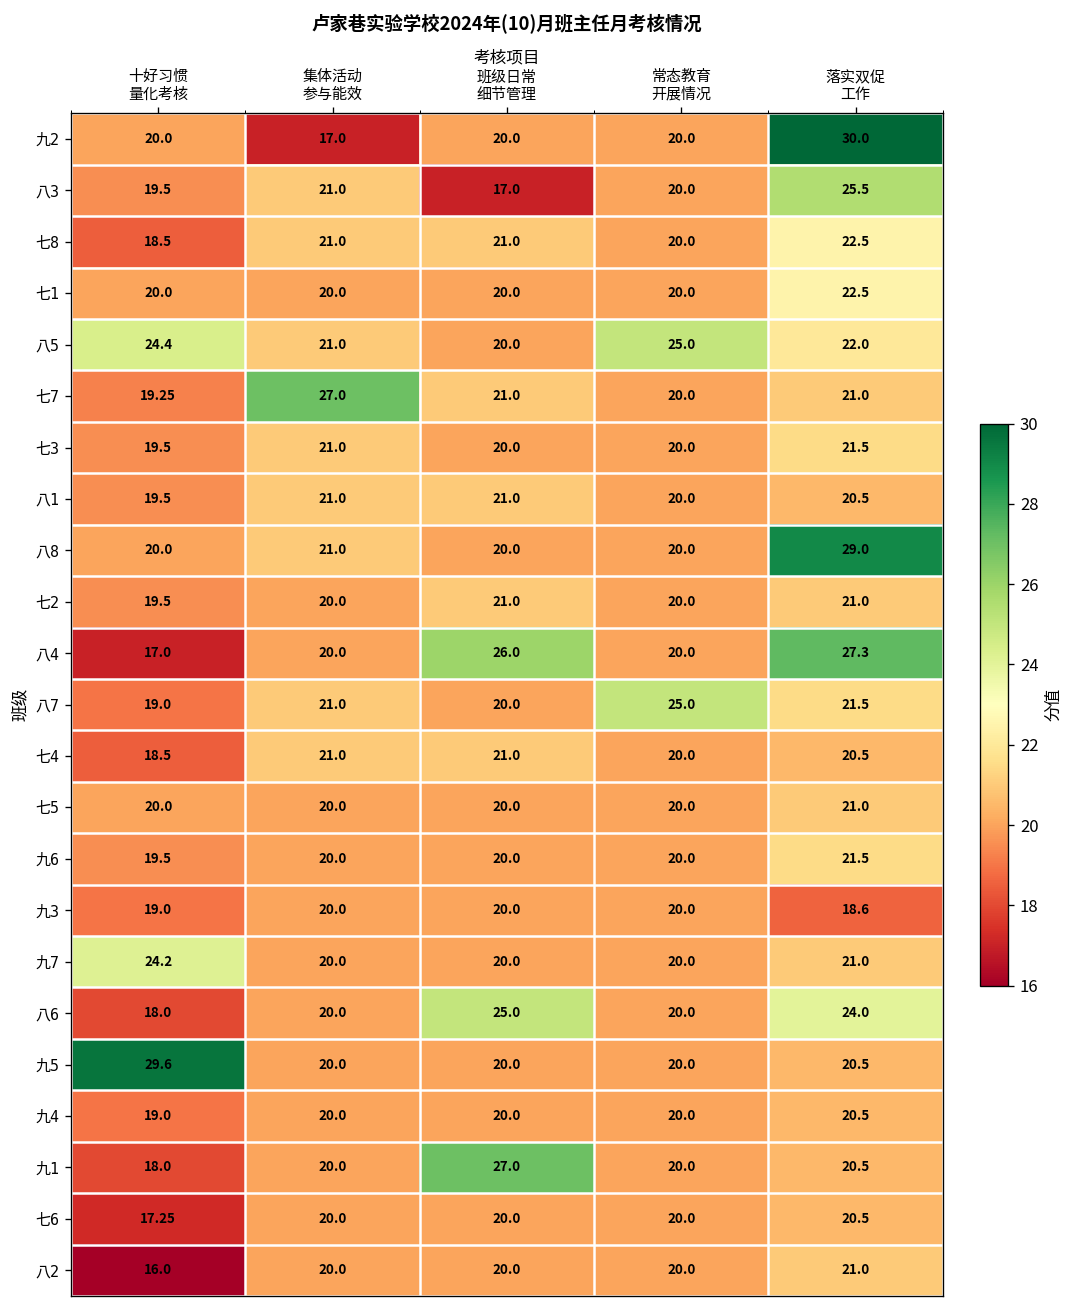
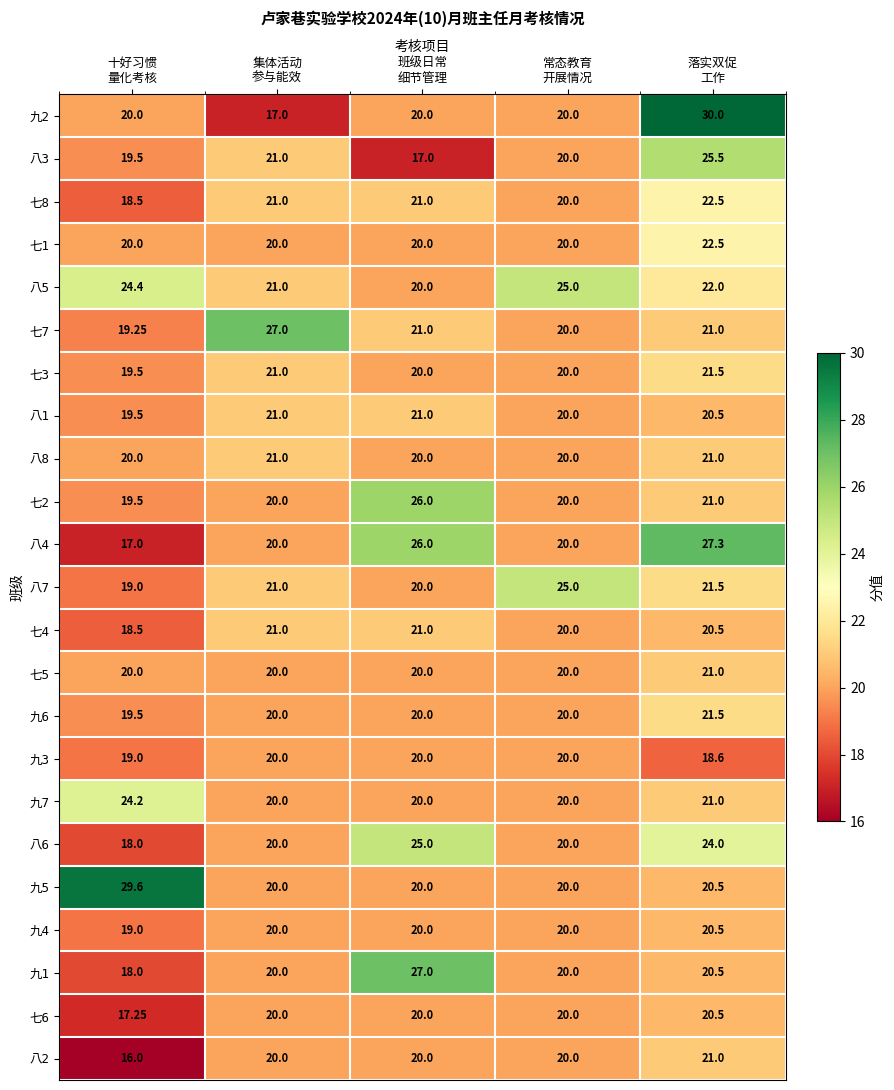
  {
    "九2": {
      "十好习惯 量化考核": 20.0,
      "集体活动 参与能效": 17.0,
      "班级日常 细节管理": 20.0,
      "常态教育 开展情况": 20.0,
      "落实双促 工作": 30.0
    },
    "八3": {
      "十好习惯 量化考核": 19.5,
      "集体活动 参与能效": 21.0,
      "班级日常 细节管理": 17.0,
      "常态教育 开展情况": 20.0,
      "落实双促 工作": 25.5
    },
    "七8": {
      "十好习惯 量化考核": 18.5,
      "集体活动 参与能效": 21.0,
      "班级日常 细节管理": 21.0,
      "常态教育 开展情况": 20.0,
      "落实双促 工作": 22.5
    },
    "七1": {
      "十好习惯 量化考核": 20.0,
      "集体活动 参与能效": 20.0,
      "班级日常 细节管理": 20.0,
      "常态教育 开展情况": 20.0,
      "落实双促 工作": 22.5
    },
    "八5": {
      "十好习惯 量化考核": 24.4,
      "集体活动 参与能效": 21.0,
      "班级日常 细节管理": 20.0,
      "常态教育 开展情况": 25.0,
      "落实双促 工作": 22.0
    },
    "七7": {
      "十好习惯 量化考核": 19.25,
      "集体活动 参与能效": 27.0,
      "班级日常 细节管理": 21.0,
      "常态教育 开展情况": 20.0,
      "落实双促 工作": 21.0
    },
    "七3": {
      "十好习惯 量化考核": 19.5,
      "集体活动 参与能效": 21.0,
      "班级日常 细节管理": 20.0,
      "常态教育 开展情况": 20.0,
      "落实双促 工作": 21.5
    },
    "八1": {
      "十好习惯 量化考核": 19.5,
      "集体活动 参与能效": 21.0,
      "班级日常 细节管理": 21.0,
      "常态教育 开展情况": 20.0,
      "落实双促 工作": 20.5
    },
    "八8": {
      "十好习惯 量化考核": 20.0,
      "集体活动 参与能效": 21.0,
      "班级日常 细节管理": 20.0,
      "常态教育 开展情况": 20.0,
-     "落实双促 工作": 29.0
+     "落实双促 工作": 21.0
    },
    "七2": {
      "十好习惯 量化考核": 19.5,
      "集体活动 参与能效": 20.0,
-     "班级日常 细节管理": 21.0,
+     "班级日常 细节管理": 26.0,
      "常态教育 开展情况": 20.0,
      "落实双促 工作": 21.0
    },
    "八4": {
      "十好习惯 量化考核": 17.0,
      "集体活动 参与能效": 20.0,
      "班级日常 细节管理": 26.0,
      "常态教育 开展情况": 20.0,
      "落实双促 工作": 27.3
    },
    "八7": {
      "十好习惯 量化考核": 19.0,
      "集体活动 参与能效": 21.0,
      "班级日常 细节管理": 20.0,
      "常态教育 开展情况": 25.0,
      "落实双促 工作": 21.5
    },
    "七4": {
      "十好习惯 量化考核": 18.5,
      "集体活动 参与能效": 21.0,
      "班级日常 细节管理": 21.0,
      "常态教育 开展情况": 20.0,
      "落实双促 工作": 20.5
    },
    "七5": {
      "十好习惯 量化考核": 20.0,
      "集体活动 参与能效": 20.0,
      "班级日常 细节管理": 20.0,
      "常态教育 开展情况": 20.0,
      "落实双促 工作": 21.0
    },
    "九6": {
      "十好习惯 量化考核": 19.5,
      "集体活动 参与能效": 20.0,
      "班级日常 细节管理": 20.0,
      "常态教育 开展情况": 20.0,
      "落实双促 工作": 21.5
    },
    "九3": {
      "十好习惯 量化考核": 19.0,
      "集体活动 参与能效": 20.0,
      "班级日常 细节管理": 20.0,
      "常态教育 开展情况": 20.0,
      "落实双促 工作": 18.6
    },
    "九7": {
      "十好习惯 量化考核": 24.2,
      "集体活动 参与能效": 20.0,
      "班级日常 细节管理": 20.0,
      "常态教育 开展情况": 20.0,
      "落实双促 工作": 21.0
    },
    "八6": {
      "十好习惯 量化考核": 18.0,
      "集体活动 参与能效": 20.0,
      "班级日常 细节管理": 25.0,
      "常态教育 开展情况": 20.0,
      "落实双促 工作": 24.0
    },
    "九5": {
      "十好习惯 量化考核": 29.6,
      "集体活动 参与能效": 20.0,
      "班级日常 细节管理": 20.0,
      "常态教育 开展情况": 20.0,
      "落实双促 工作": 20.5
    },
    "九4": {
      "十好习惯 量化考核": 19.0,
      "集体活动 参与能效": 20.0,
      "班级日常 细节管理": 20.0,
      "常态教育 开展情况": 20.0,
      "落实双促 工作": 20.5
    },
    "九1": {
      "十好习惯 量化考核": 18.0,
      "集体活动 参与能效": 20.0,
      "班级日常 细节管理": 27.0,
      "常态教育 开展情况": 20.0,
      "落实双促 工作": 20.5
    },
    "七6": {
      "十好习惯 量化考核": 17.25,
      "集体活动 参与能效": 20.0,
      "班级日常 细节管理": 20.0,
      "常态教育 开展情况": 20.0,
      "落实双促 工作": 20.5
    },
    "八2": {
      "十好习惯 量化考核": 16.0,
      "集体活动 参与能效": 20.0,
      "班级日常 细节管理": 20.0,
      "常态教育 开展情况": 20.0,
      "落实双促 工作": 21.0
    }
  }
